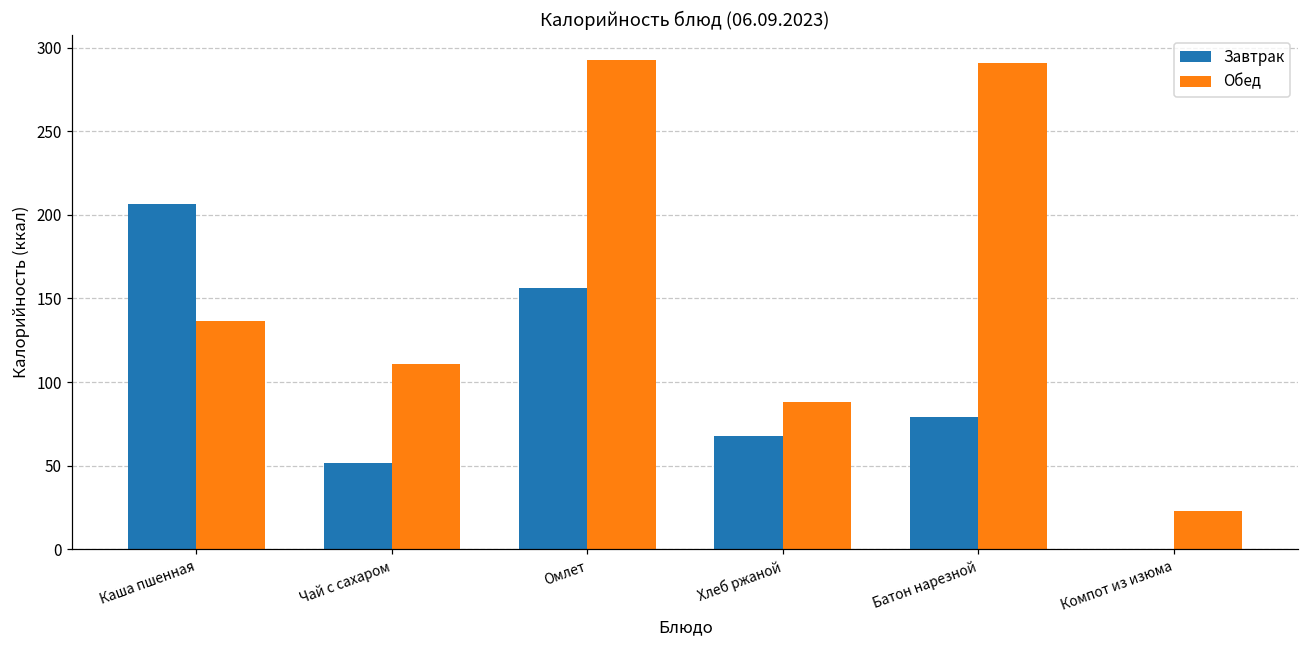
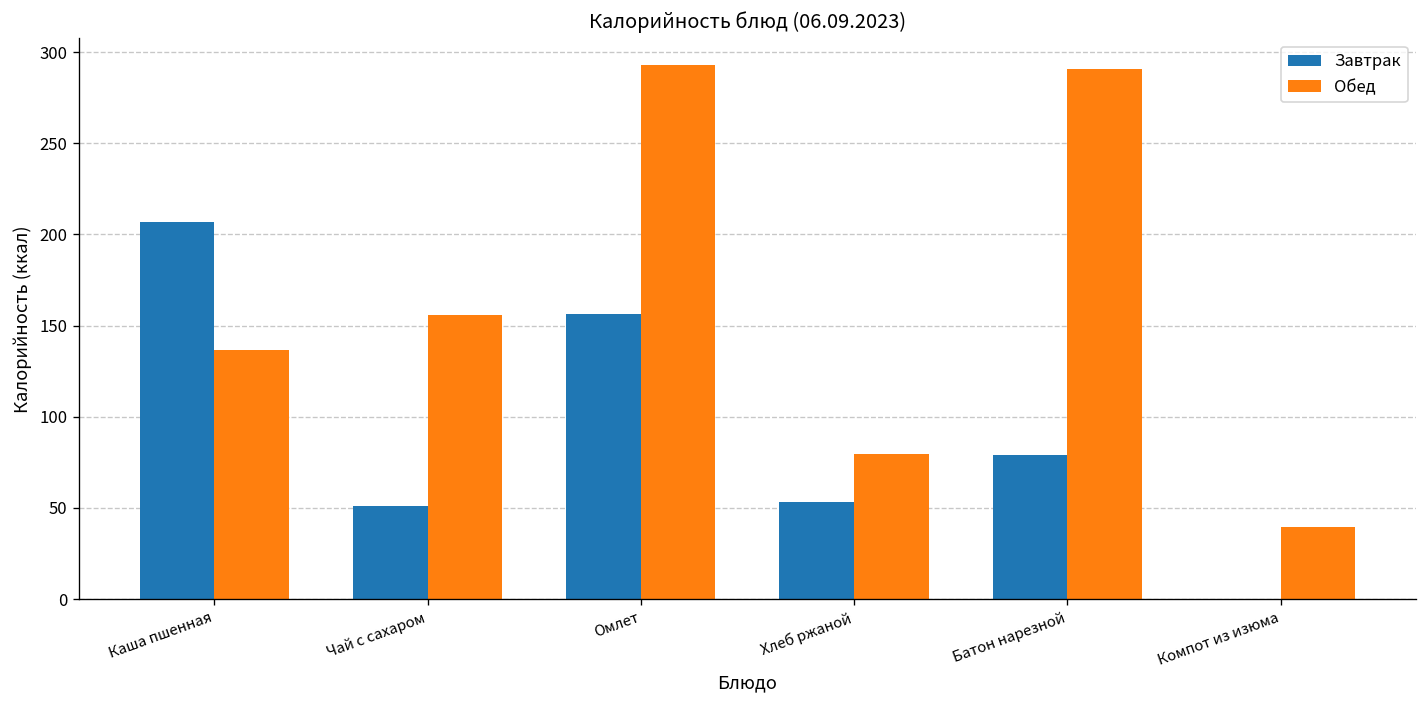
  {
    "Завтрак": {
      "Каша пшенная": 207,
      "Чай с сахаром": 51,
      "Омлет": 156,
-     "Хлеб ржаной": 68,
+     "Хлеб ржаной": 53,
      "Батон нарезной": 79,
      "Компот из изюма": 0
    },
    "Обед": {
      "Каша пшенная": 137,
-     "Чай с сахаром": 111,
+     "Чай с сахаром": 156,
      "Омлет": 293,
-     "Хлеб ржаной": 88,
+     "Хлеб ржаной": 79,
      "Батон нарезной": 291,
-     "Компот из изюма": 23
+     "Компот из изюма": 39
    }
  }
